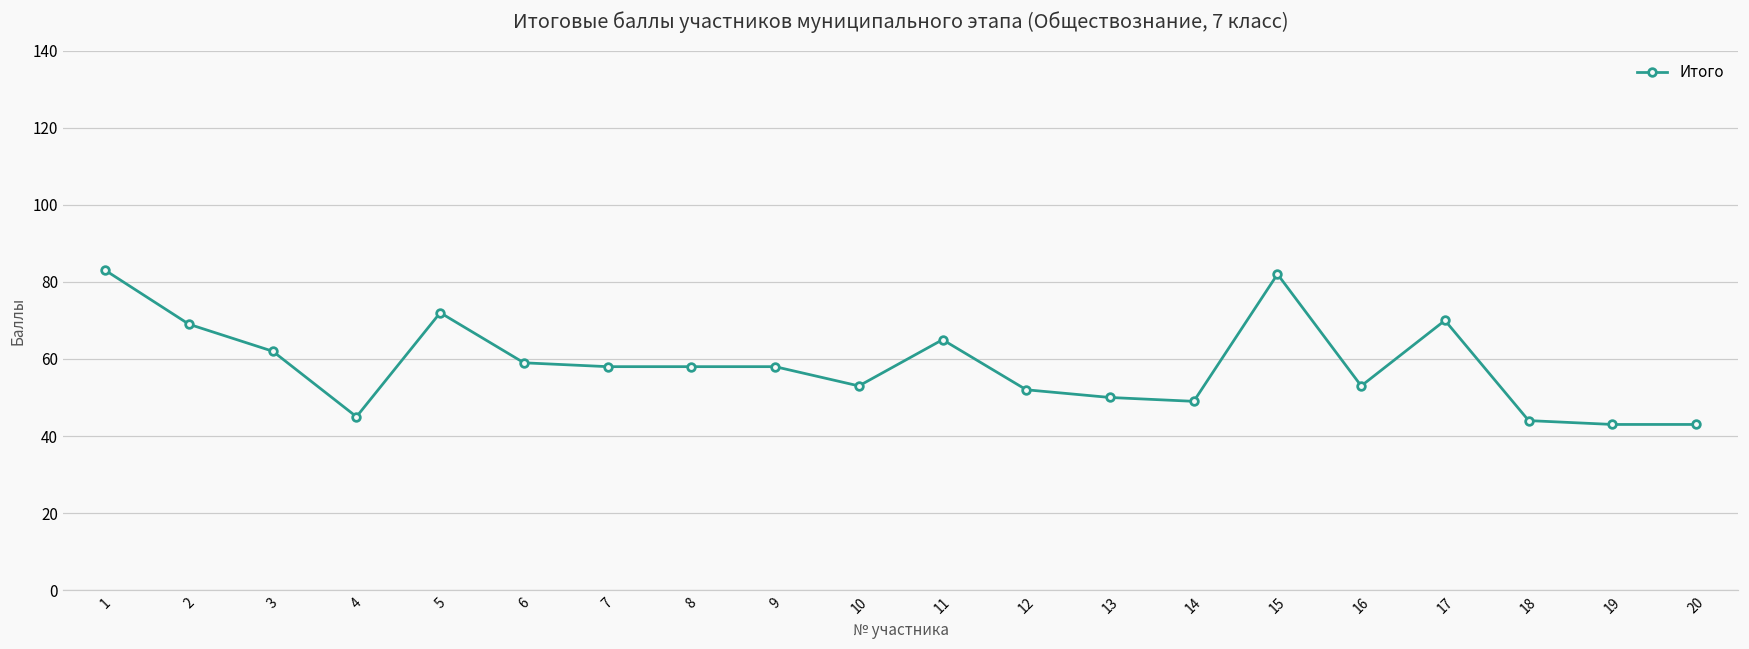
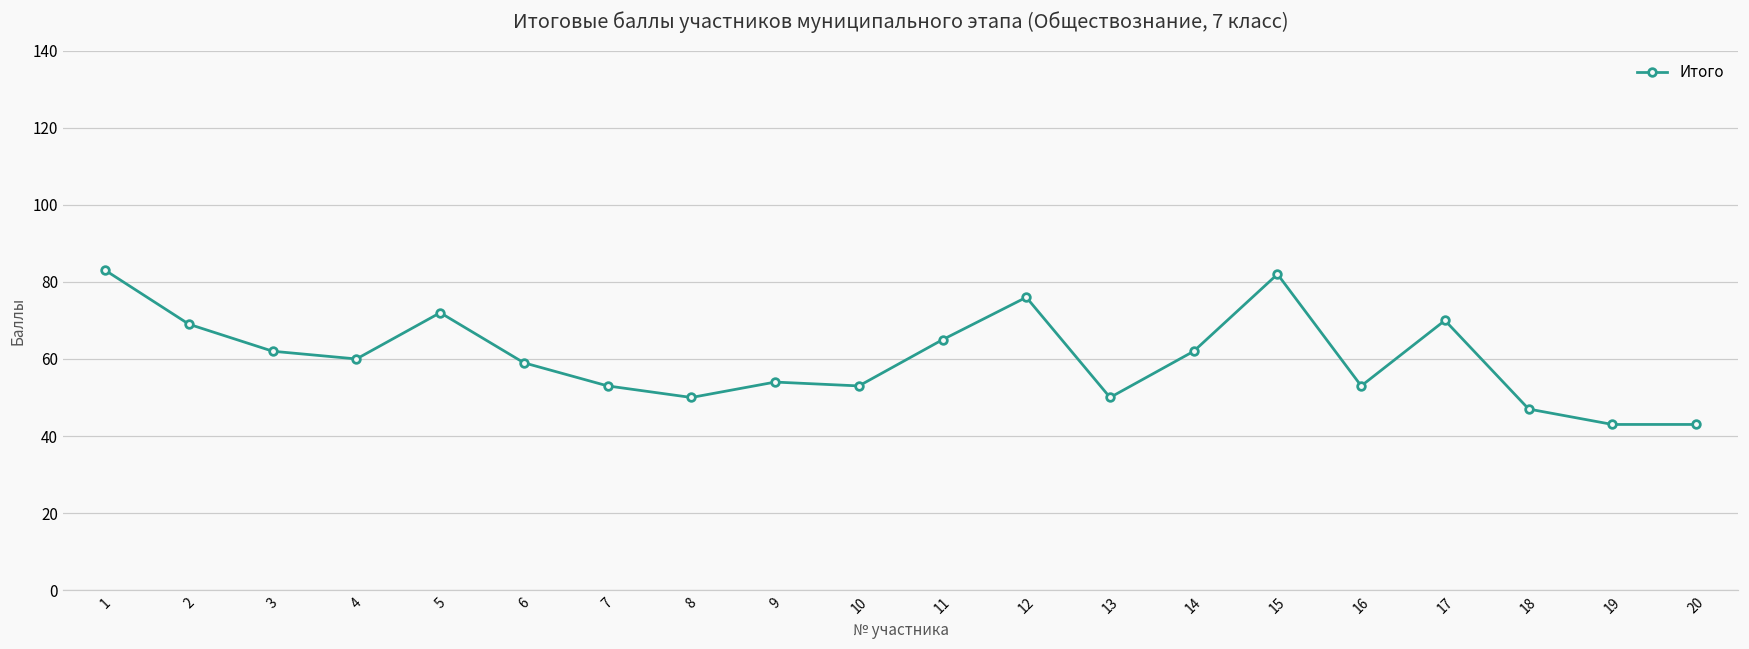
  {
    "1": 83,
    "2": 69,
    "3": 62,
-   "4": 45,
+   "4": 60,
    "5": 72,
    "6": 59,
-   "7": 58,
-   "8": 58,
-   "9": 58,
+   "7": 53,
+   "8": 50,
+   "9": 54,
    "10": 53,
    "11": 65,
-   "12": 52,
+   "12": 76,
    "13": 50,
-   "14": 49,
+   "14": 62,
    "15": 82,
    "16": 53,
    "17": 70,
-   "18": 44,
+   "18": 47,
    "19": 43,
    "20": 43
  }
